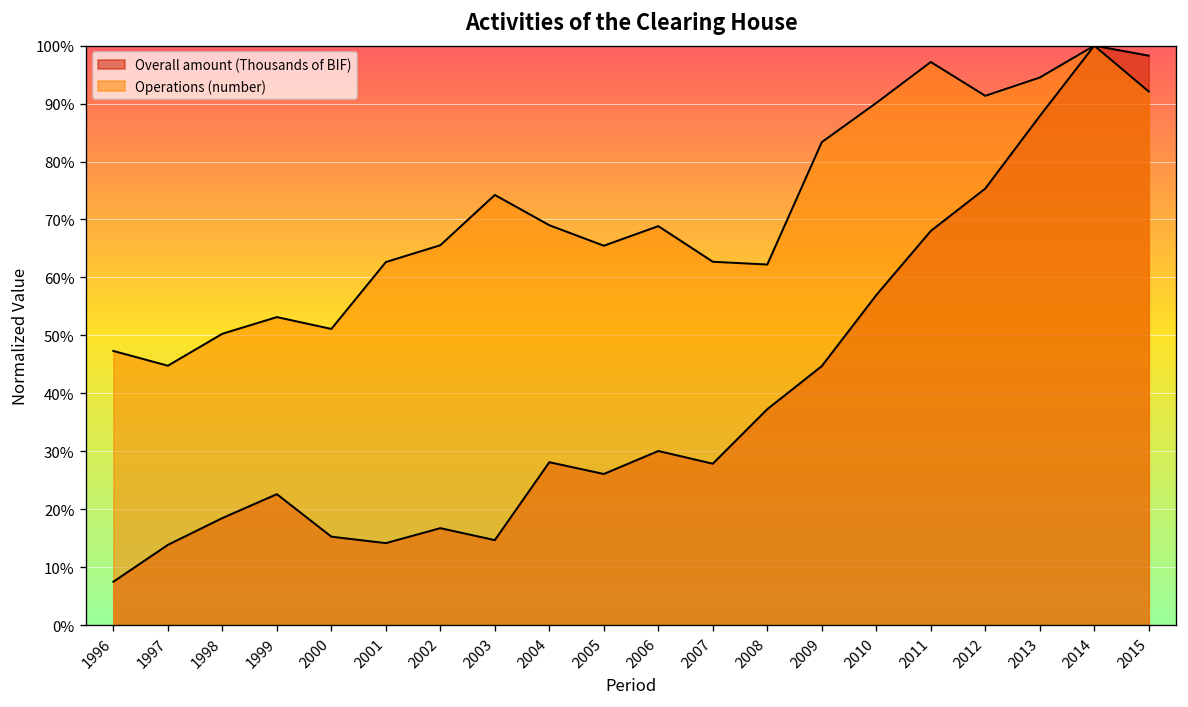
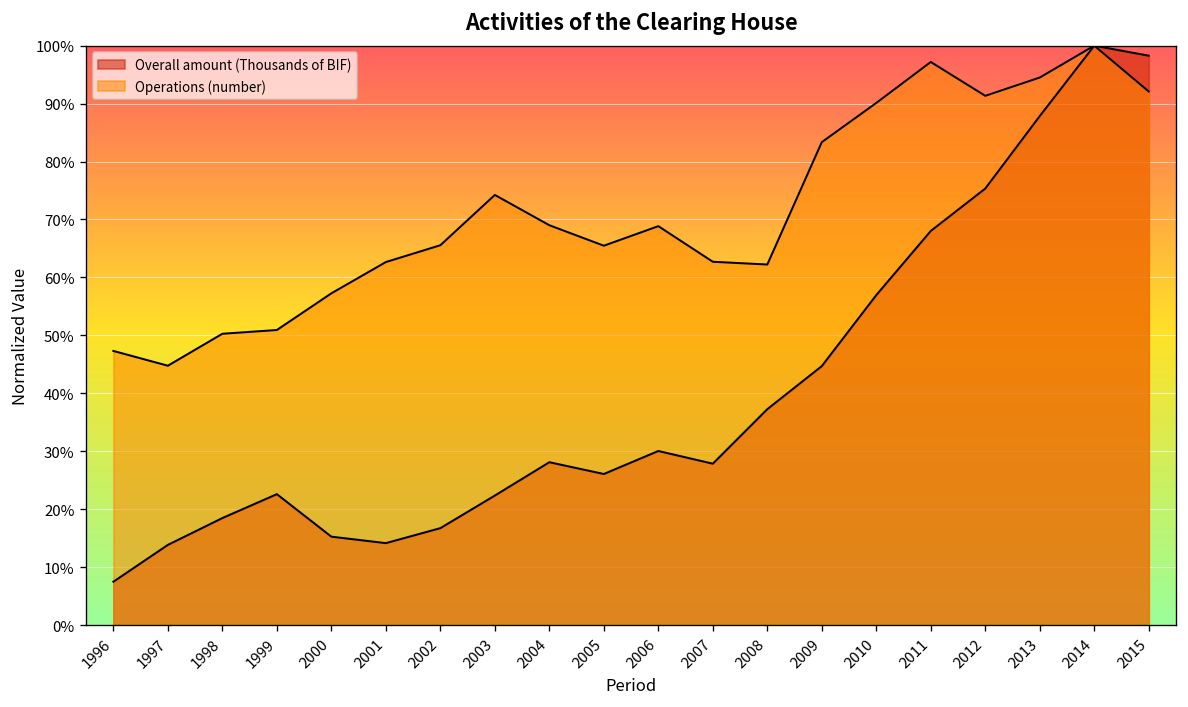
  {
    "Overall amount (Thousands of BIF)": {
      "1996": "7%",
      "1997": "14%",
      "1998": "18%",
      "1999": "23%",
      "2000": "15%",
      "2001": "14%",
      "2002": "17%",
-     "2003": "15%",
+     "2003": "22%",
      "2004": "28%",
      "2005": "26%",
      "2006": "30%",
      "2007": "28%",
      "2008": "37%",
      "2009": "45%",
      "2010": "57%",
      "2011": "68%",
      "2012": "75%",
      "2013": "88%",
      "2015": "98%"
    },
    "Operations (number)": {
      "1996": "47%",
      "1997": "45%",
      "1998": "50%",
-     "1999": "53%",
-     "2000": "51%",
+     "1999": "51%",
+     "2000": "57%",
      "2001": "63%",
      "2002": "66%",
      "2003": "74%",
      "2004": "69%",
      "2005": "65%",
      "2006": "69%",
      "2007": "63%",
      "2008": "62%",
      "2009": "83%",
      "2010": "90%",
      "2011": "97%",
      "2012": "91%",
      "2013": "94%",
      "2015": "92%"
    }
  }
